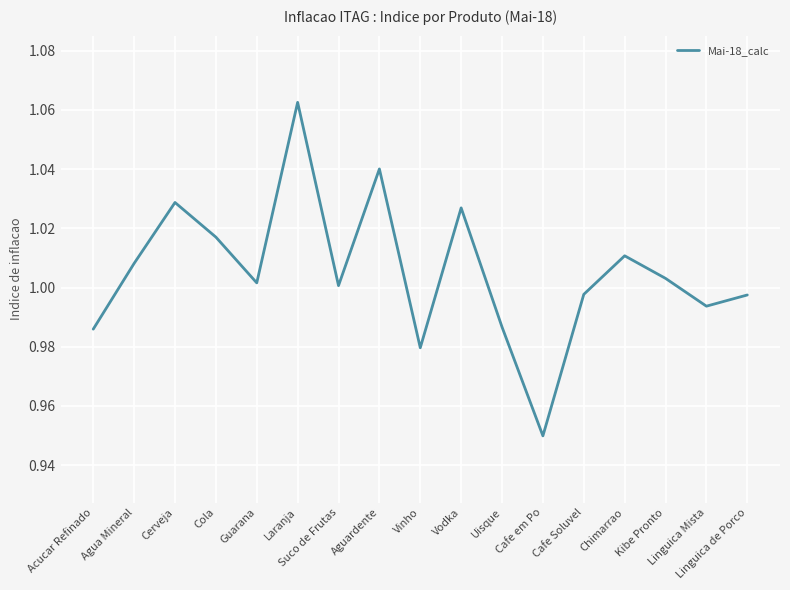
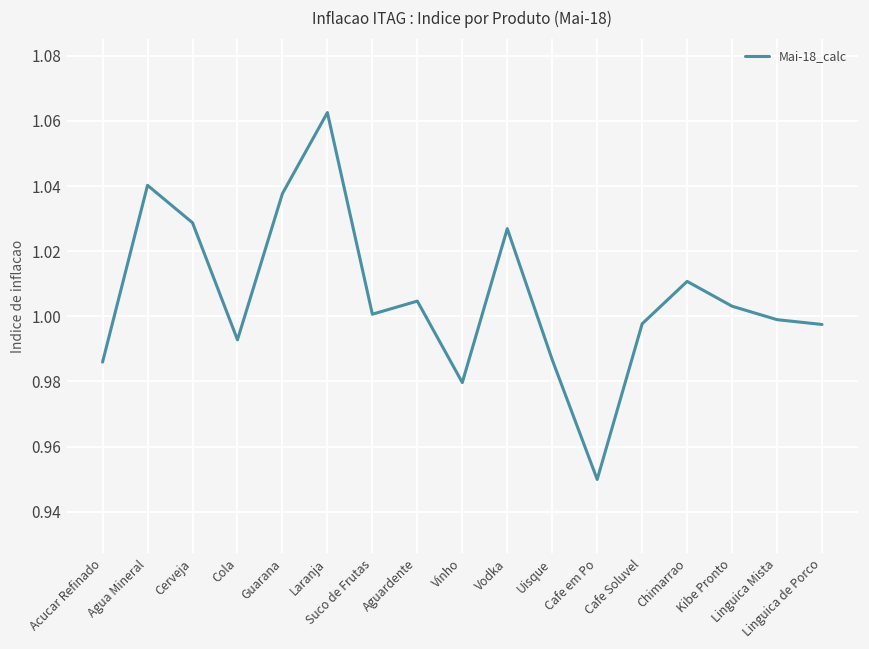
  {
    "Acucar Refinado": 0.986,
-   "Agua Mineral": 1.008,
+   "Agua Mineral": 1.040,
    "Cerveja": 1.029,
-   "Cola": 1.017,
-   "Guarana": 1.002,
+   "Cola": 0.993,
+   "Guarana": 1.038,
    "Laranja": 1.063,
    "Suco de Frutas": 1.001,
-   "Aguardente": 1.040,
+   "Aguardente": 1.005,
    "Vinho": 0.980,
    "Vodka": 1.027,
    "Uisque": 0.987,
    "Cafe em Po": 0.950,
    "Cafe Soluvel": 0.998,
    "Chimarrao": 1.011,
    "Kibe Pronto": 1.003,
-   "Linguica Mista": 0.994,
+   "Linguica Mista": 0.999,
    "Linguica de Porco": 0.997
  }
